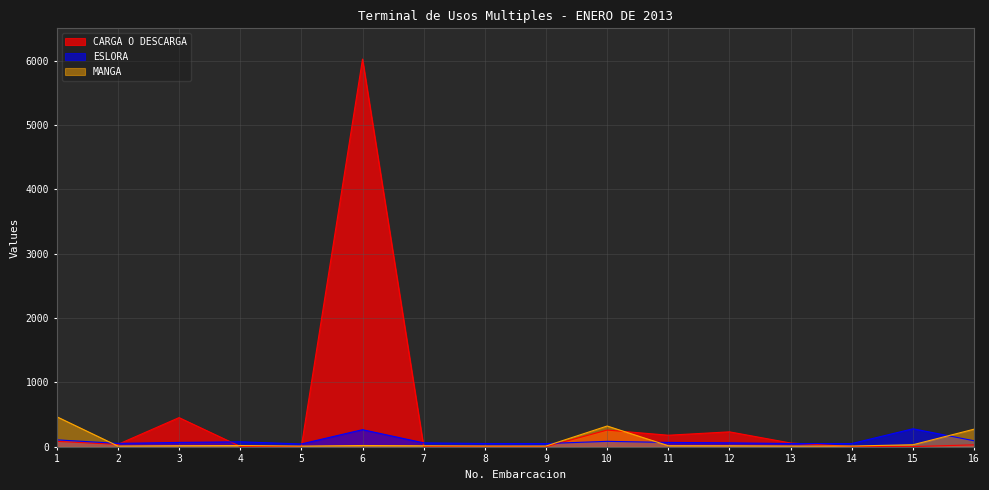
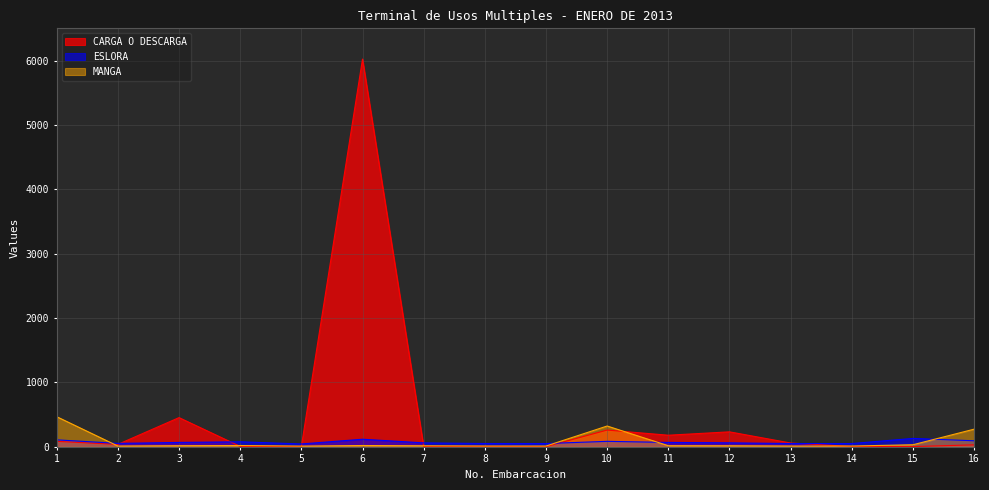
  {
    "CARGA O DESCARGA": {
      "3": 500,
      "6": 6000,
      "10": 300,
      "11": 200,
      "12": 200,
      "16": 0
    },
    "ESLORA": {
      "3": 100,
      "4": 100,
-     "6": 300,
+     "6": 100,
      "7": 100,
      "10": 100,
      "11": 100,
      "12": 100,
-     "15": 300,
+     "15": 100,
      "16": 100
    },
    "MANGA": {
      "1": 500,
      "3": 0,
      "6": 0,
      "10": 300,
      "11": 0,
      "12": 0,
      "16": 300
    }
  }
